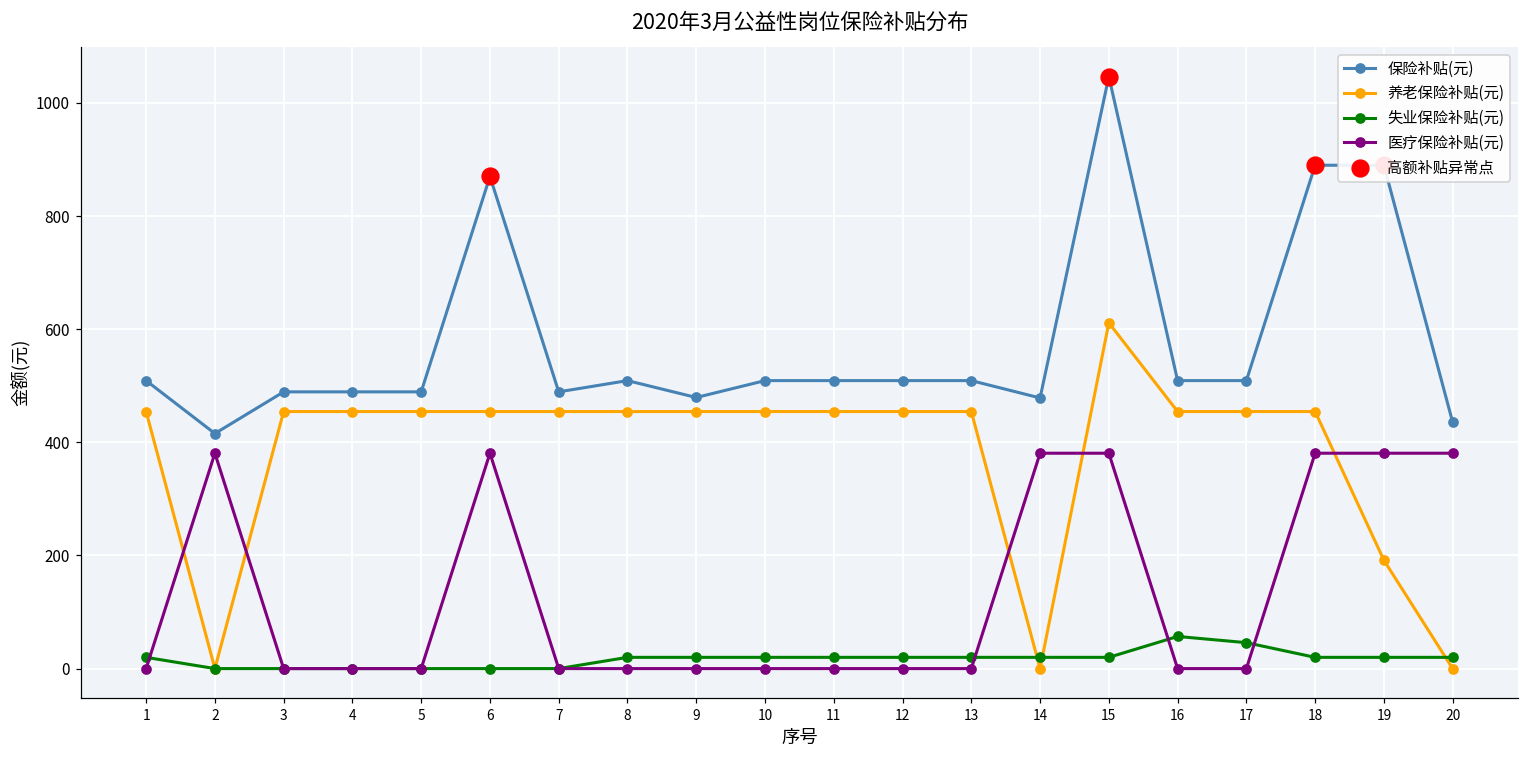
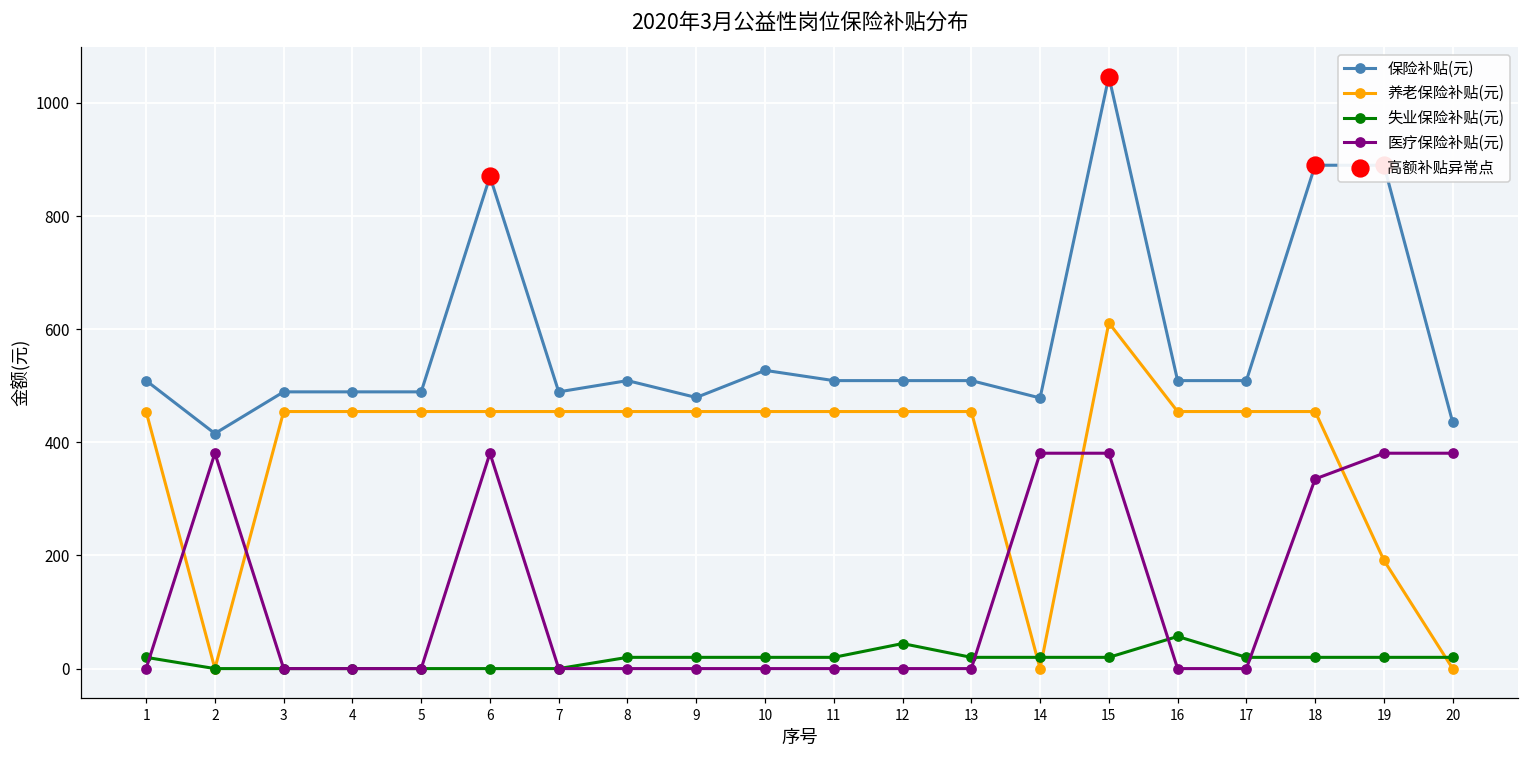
  {
    "保险补贴(元)": {
      "1": 510,
      "2": 420,
      "3": 490,
      "4": 490,
      "5": 490,
      "7": 490,
      "8": 510,
      "9": 480,
-     "10": 510,
+     "10": 530,
      "11": 510,
      "12": 510,
      "13": 510,
      "14": 480,
      "16": 510,
      "17": 510,
      "20": 440
    },
    "养老保险补贴(元)": {
      "1": 450,
      "3": 450,
      "4": 450,
      "5": 450,
      "6": 450,
      "7": 450,
      "8": 450,
      "9": 450,
      "10": 450,
      "11": 450,
      "12": 450,
      "13": 450,
      "14": 0,
      "15": 610,
      "16": 450,
      "17": 450,
      "18": 450,
      "19": 190,
      "20": 0
    },
    "失业保险补贴(元)": {
      "1": 20,
      "6": 0,
      "8": 20,
      "9": 20,
      "10": 20,
      "11": 20,
-     "12": 20,
+     "12": 40,
      "13": 20,
      "14": 20,
      "15": 20,
      "16": 60,
-     "17": 50,
+     "17": 20,
      "18": 20,
      "19": 20,
      "20": 20
    },
    "医疗保险补贴(元)": {
      "1": 0,
      "2": 380,
      "6": 380,
      "8": 0,
      "9": 0,
      "10": 0,
      "11": 0,
      "12": 0,
      "13": 0,
      "14": 380,
      "15": 380,
      "16": 0,
      "17": 0,
-     "18": 380,
+     "18": 340,
      "19": 380,
      "20": 380
    }
  }
